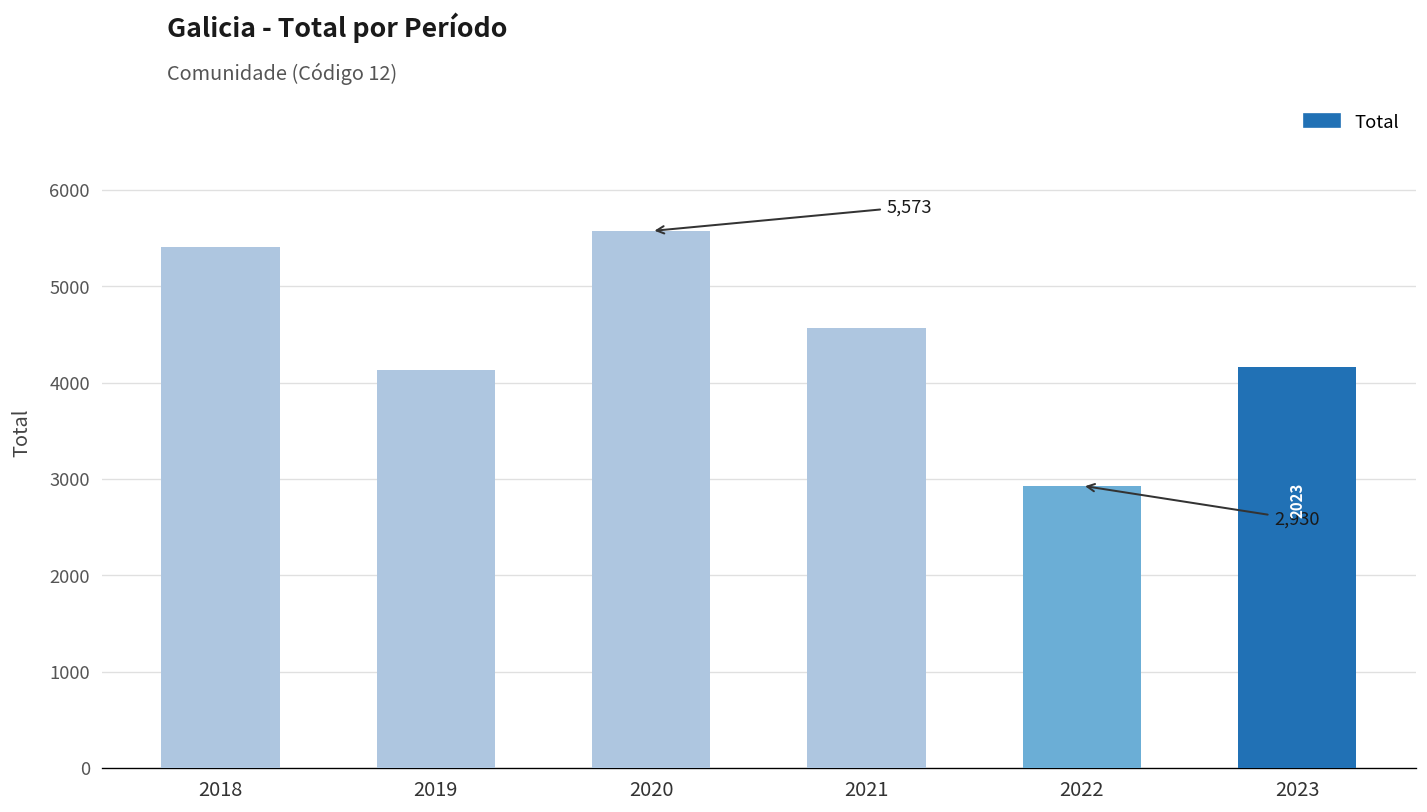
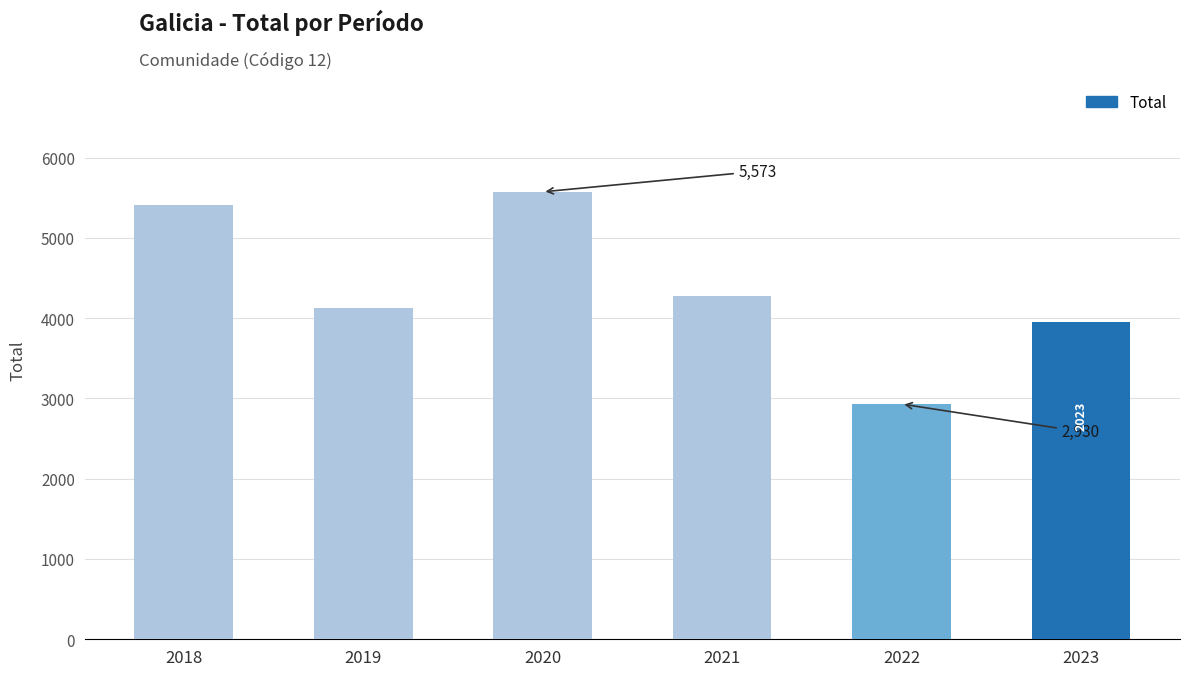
  {
    "2018": 5400,
    "2019": 4100,
-   "2021": 4600,
-   "2023": 4200
+   "2021": 4300,
+   "2023": 4000
  }
